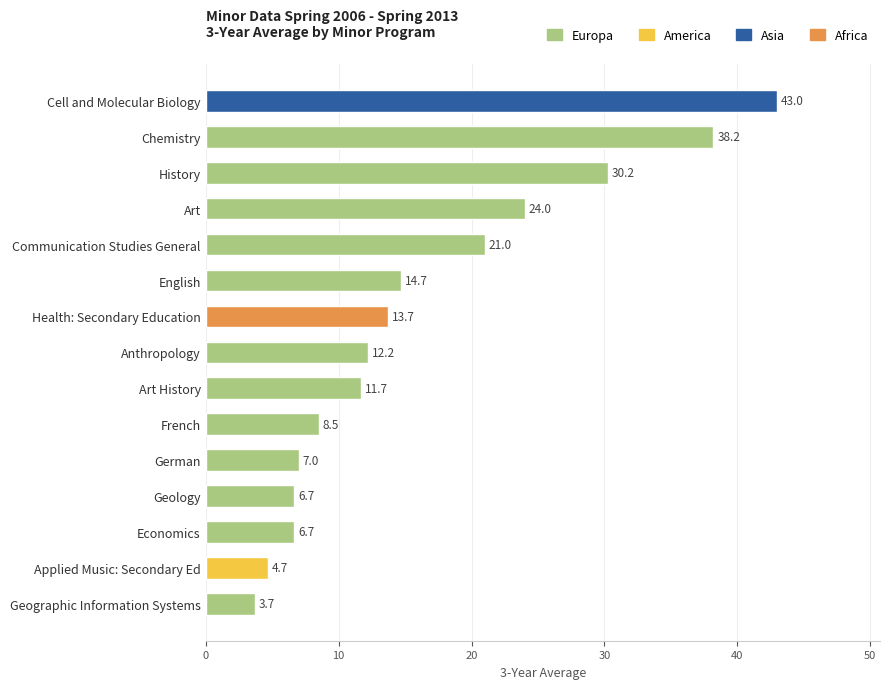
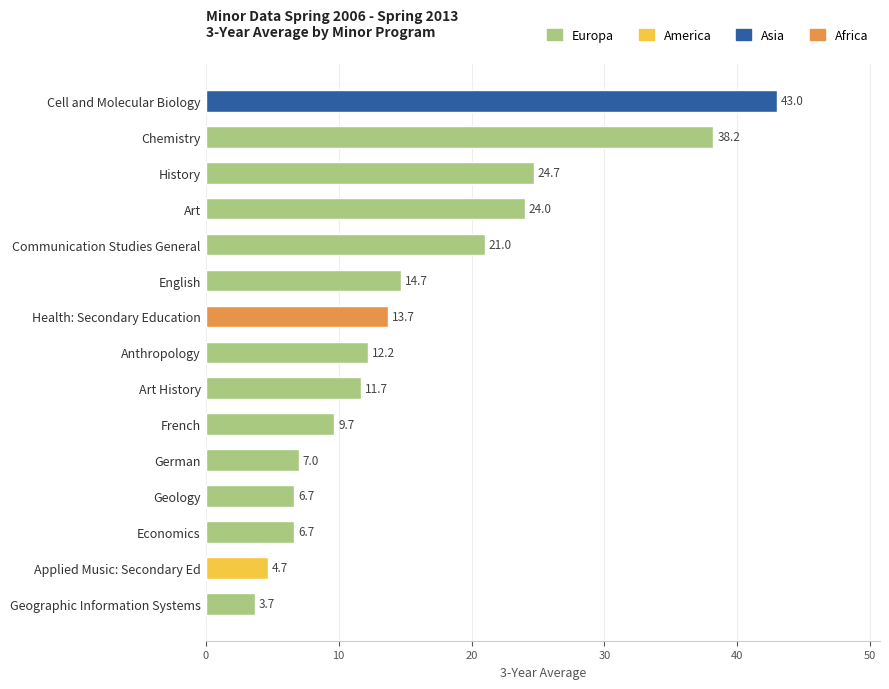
  {
    "Cell and Molecular Biology": 43.0,
    "Chemistry": 38.2,
-   "History": 30.2,
+   "History": 24.7,
    "Art": 24.0,
    "Communication Studies General": 21.0,
    "English": 14.7,
    "Health: Secondary Education": 13.7,
    "Anthropology": 12.2,
    "Art History": 11.7,
-   "French": 8.5,
+   "French": 9.7,
    "German": 7.0,
    "Geology": 6.7,
    "Economics": 6.7,
    "Applied Music: Secondary Ed": 4.7,
    "Geographic Information Systems": 3.7
  }
